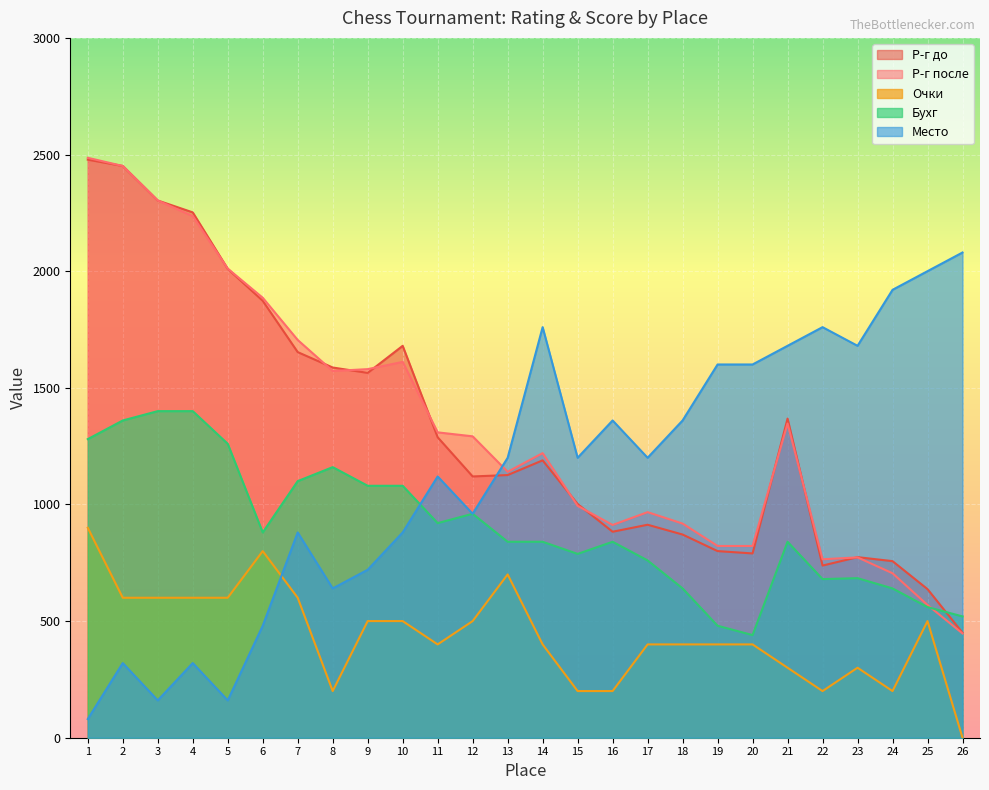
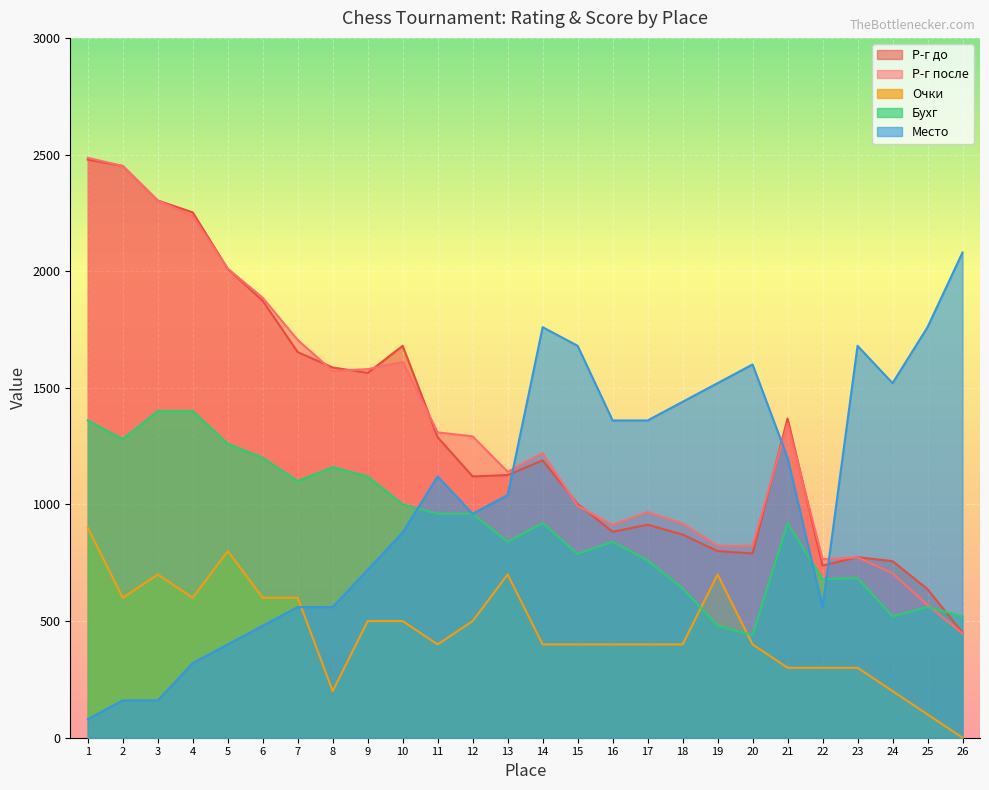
  {
    "Очки": {
      "1": 900,
      "2": 600,
-     "3": 600,
+     "3": 700,
      "4": 600,
-     "5": 600,
-     "6": 800,
+     "5": 800,
+     "6": 600,
      "7": 600,
      "8": 200,
      "9": 500,
      "10": 500,
      "11": 400,
      "12": 500,
      "13": 700,
      "14": 400,
-     "15": 200,
-     "16": 200,
+     "15": 400,
+     "16": 400,
      "17": 400,
      "18": 400,
-     "19": 400,
+     "19": 700,
      "20": 400,
      "21": 300,
-     "22": 200,
+     "22": 300,
      "23": 300,
      "24": 200,
-     "25": 500,
+     "25": 100,
      "26": 0
    },
    "Бухг": {
-     "1": 1280,
-     "2": 1360,
+     "1": 1360,
+     "2": 1280,
      "3": 1400,
      "4": 1400,
      "5": 1260,
-     "6": 880,
+     "6": 1200,
      "7": 1100,
      "8": 1160,
-     "9": 1080,
-     "10": 1080,
-     "11": 920,
+     "9": 1120,
+     "10": 1000,
+     "11": 960,
      "13": 840,
-     "14": 840,
+     "14": 920,
      "15": 790,
      "16": 840,
      "17": 760,
      "18": 640,
      "19": 480,
      "20": 440,
-     "21": 840,
+     "21": 920,
      "22": 680,
      "23": 680,
-     "24": 640,
+     "24": 520,
      "26": 520
    },
    "Место": {
      "1": 80,
-     "2": 320,
+     "2": 160,
      "3": 160,
      "4": 320,
-     "5": 160,
+     "5": 400,
      "6": 480,
-     "7": 880,
-     "8": 640,
+     "7": 560,
+     "8": 560,
      "9": 720,
      "10": 880,
      "11": 1120,
-     "13": 1200,
+     "13": 1040,
      "14": 1760,
-     "15": 1200,
+     "15": 1680,
      "16": 1360,
-     "17": 1200,
-     "18": 1360,
-     "19": 1600,
+     "17": 1360,
+     "18": 1440,
+     "19": 1520,
      "20": 1600,
-     "21": 1680,
-     "22": 1760,
+     "21": 1200,
+     "22": 560,
      "23": 1680,
-     "24": 1920,
-     "25": 2000,
+     "24": 1520,
+     "25": 1760,
      "26": 2080
    }
  }
